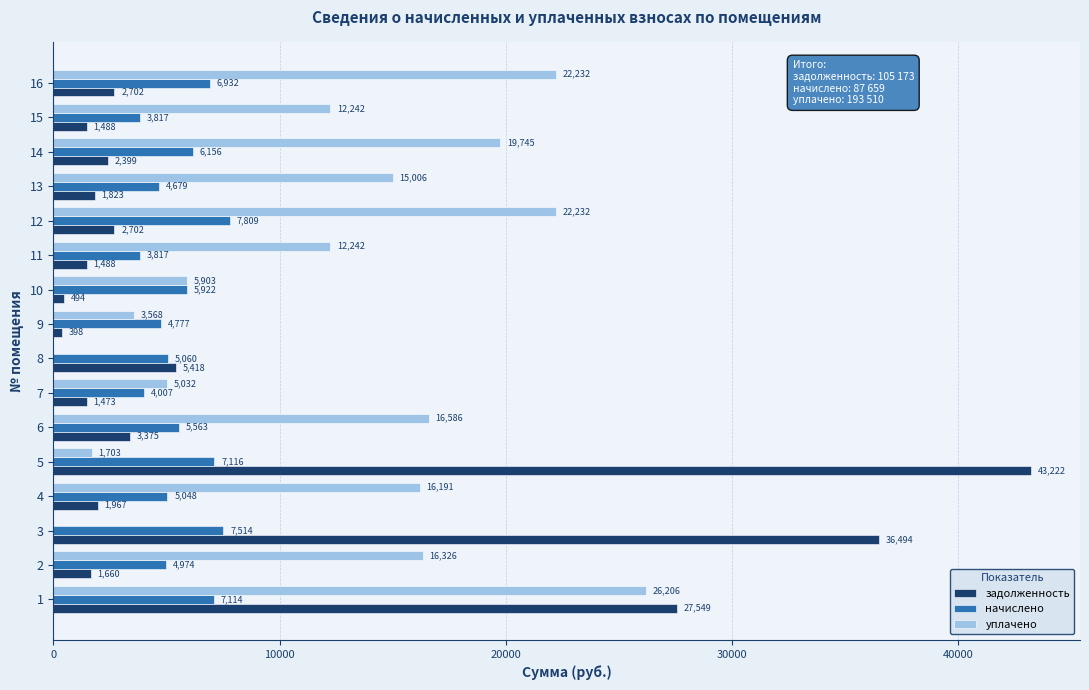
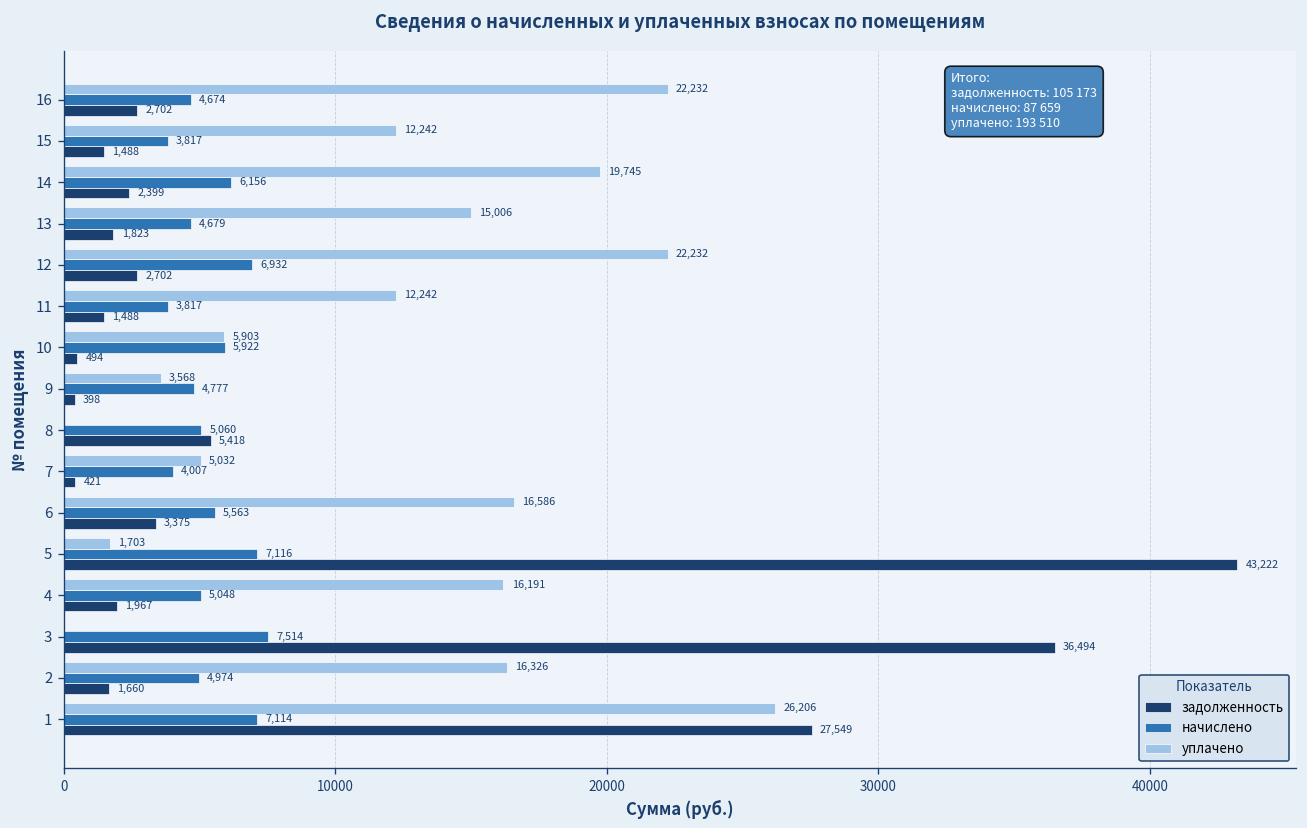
  {
    "задолженность": {
      "16": "2,702",
      "15": "1,488",
      "14": "2,399",
      "13": "1,823",
      "12": "2,702",
      "11": "1,488",
      "10": "494",
      "9": "398",
      "8": "5,418",
-     "7": "1,473",
+     "7": "421",
      "6": "3,375",
      "5": "43,222",
      "4": "1,967",
      "3": "36,494",
      "2": "1,660",
      "1": "27,549"
    },
    "начислено": {
-     "16": "6,932",
+     "16": "4,674",
      "15": "3,817",
      "14": "6,156",
      "13": "4,679",
-     "12": "7,809",
+     "12": "6,932",
      "11": "3,817",
      "10": "5,922",
      "9": "4,777",
      "8": "5,060",
      "7": "4,007",
      "6": "5,563",
      "5": "7,116",
      "4": "5,048",
      "3": "7,514",
      "2": "4,974",
      "1": "7,114"
    },
    "уплачено": {
      "16": "22,232",
      "15": "12,242",
      "14": "19,745",
      "13": "15,006",
      "12": "22,232",
      "11": "12,242",
      "10": "5,903",
      "9": "3,568",
      "7": "5,032",
      "6": "16,586",
      "5": "1,703",
      "4": "16,191",
      "2": "16,326",
      "1": "26,206"
    }
  }
